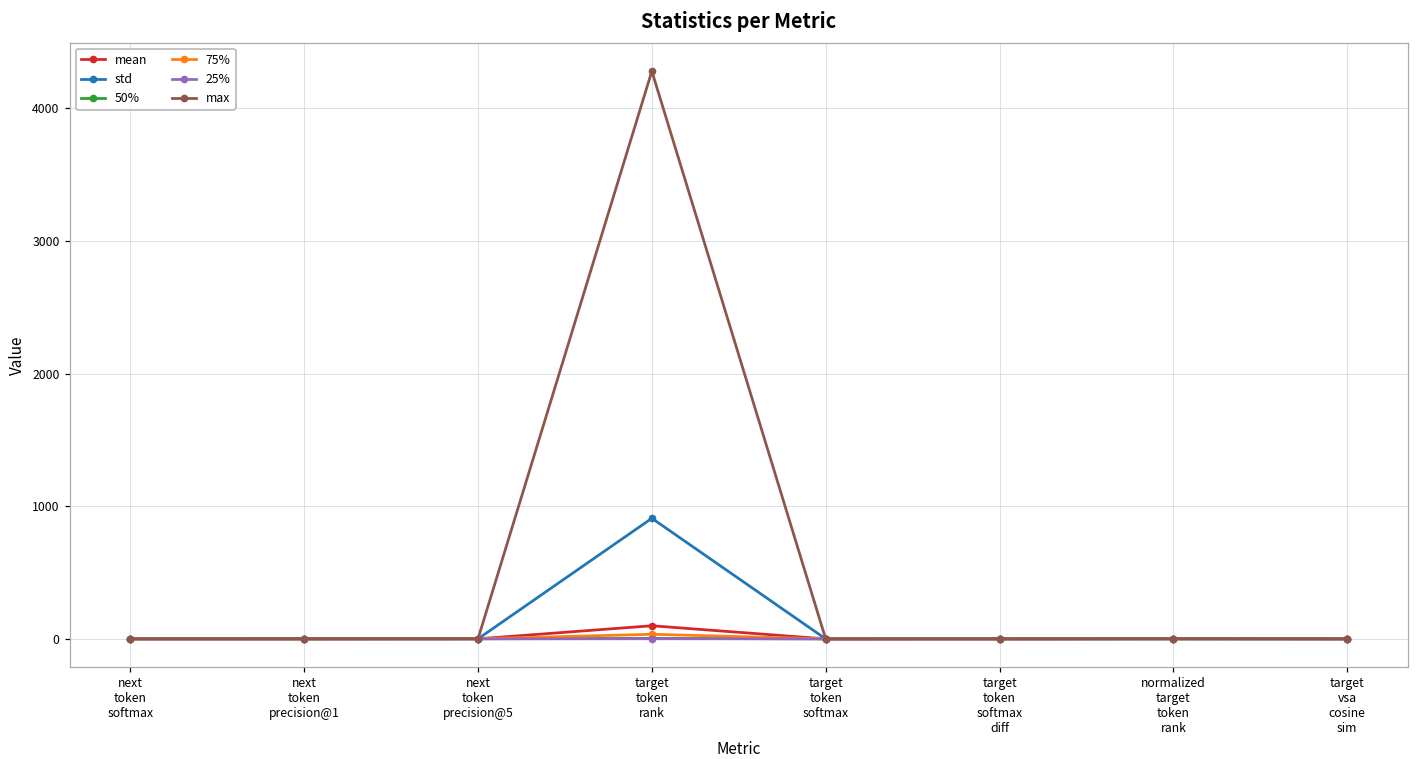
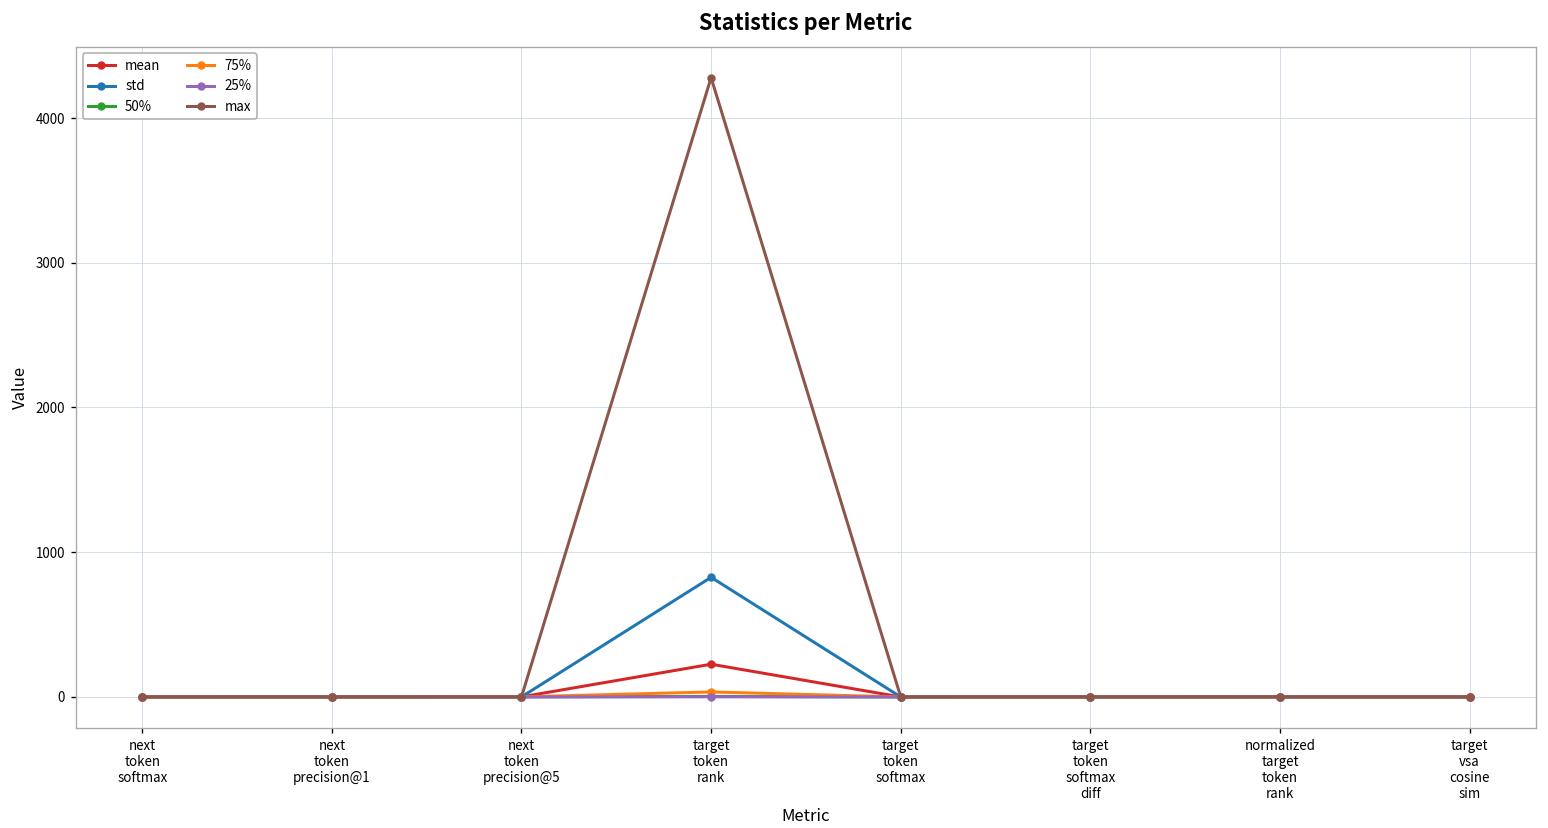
  {
    "mean": {
-     "target token rank": 100
+     "target token rank": 230
    },
    "std": {
-     "target token rank": 910
+     "target token rank": 830
    },
    "75%": {
      "target token rank": 30
    },
    "max": {
      "target token rank": 4280
    }
  }
